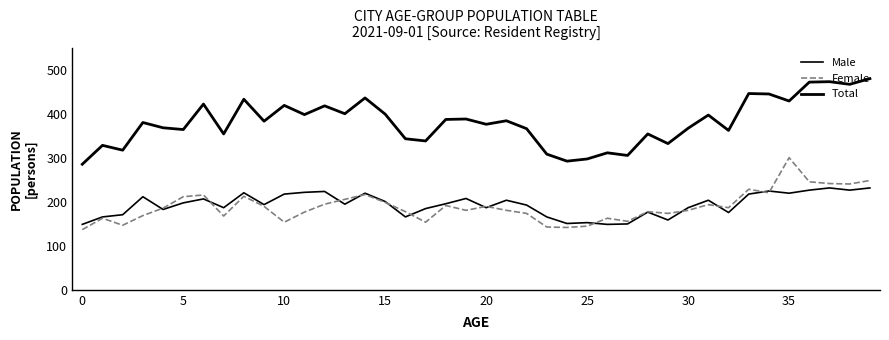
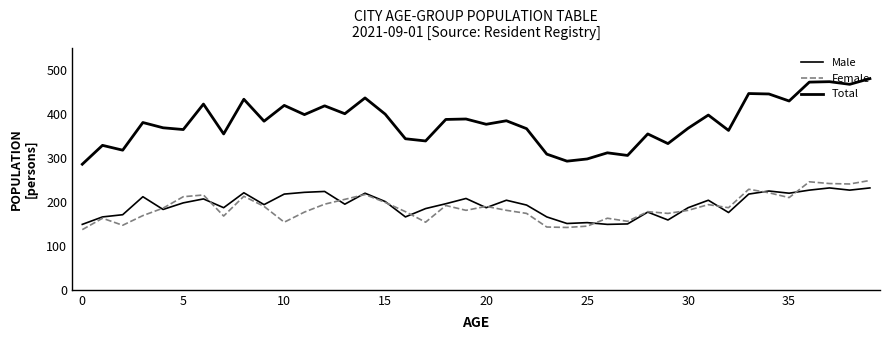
  {
    "Female": {
      "0": 140,
      "5": 210,
      "10": 150,
      "25": 150,
      "30": 180,
-     "35": 300
+     "35": 210
    }
  }
